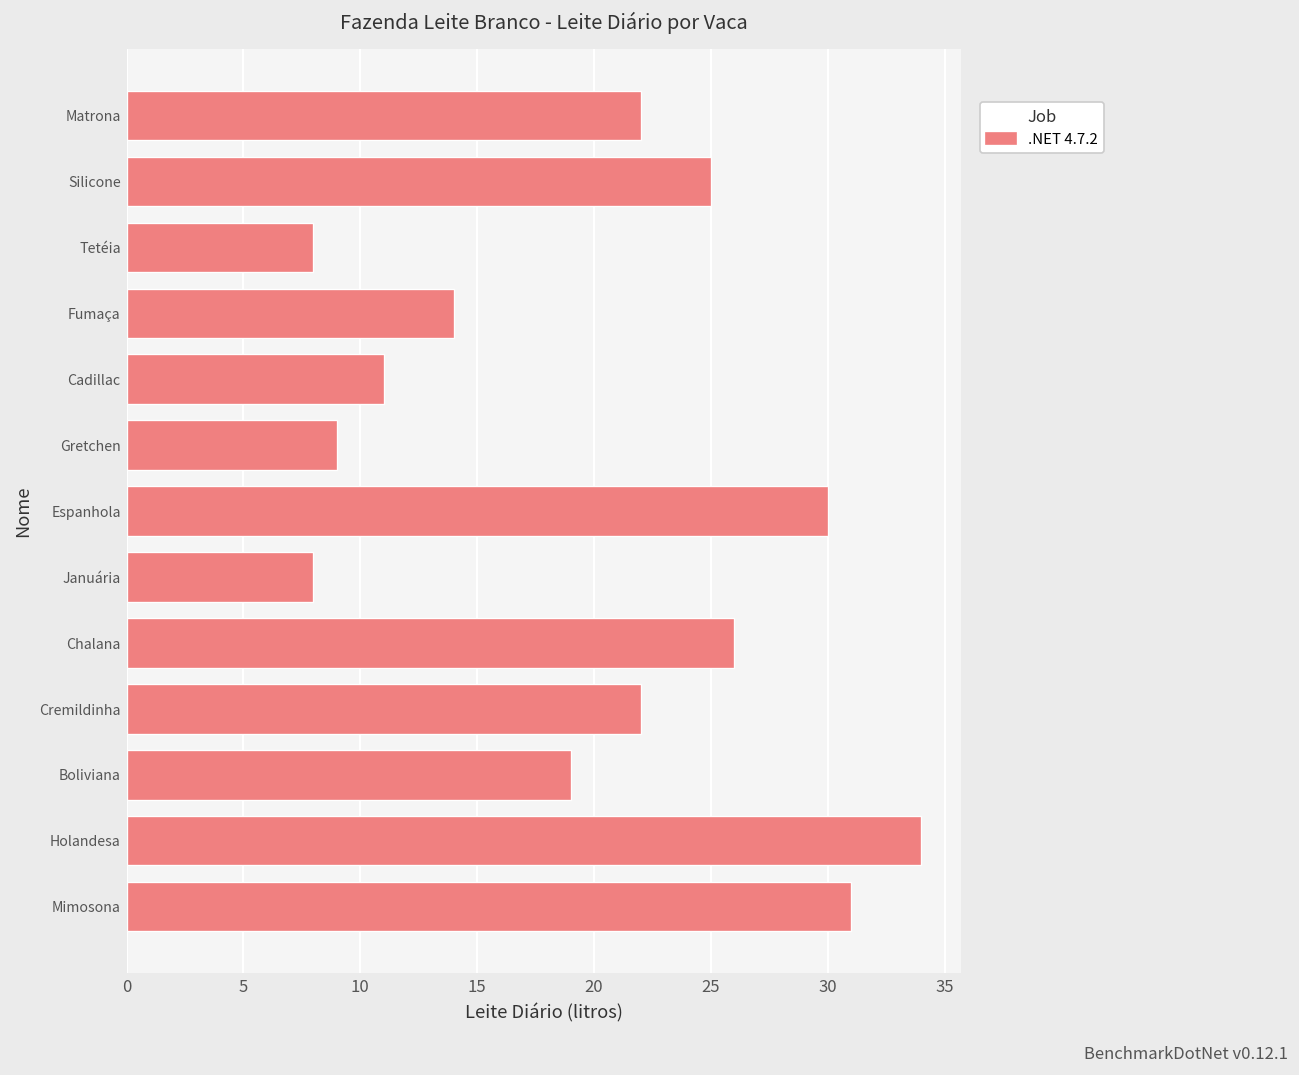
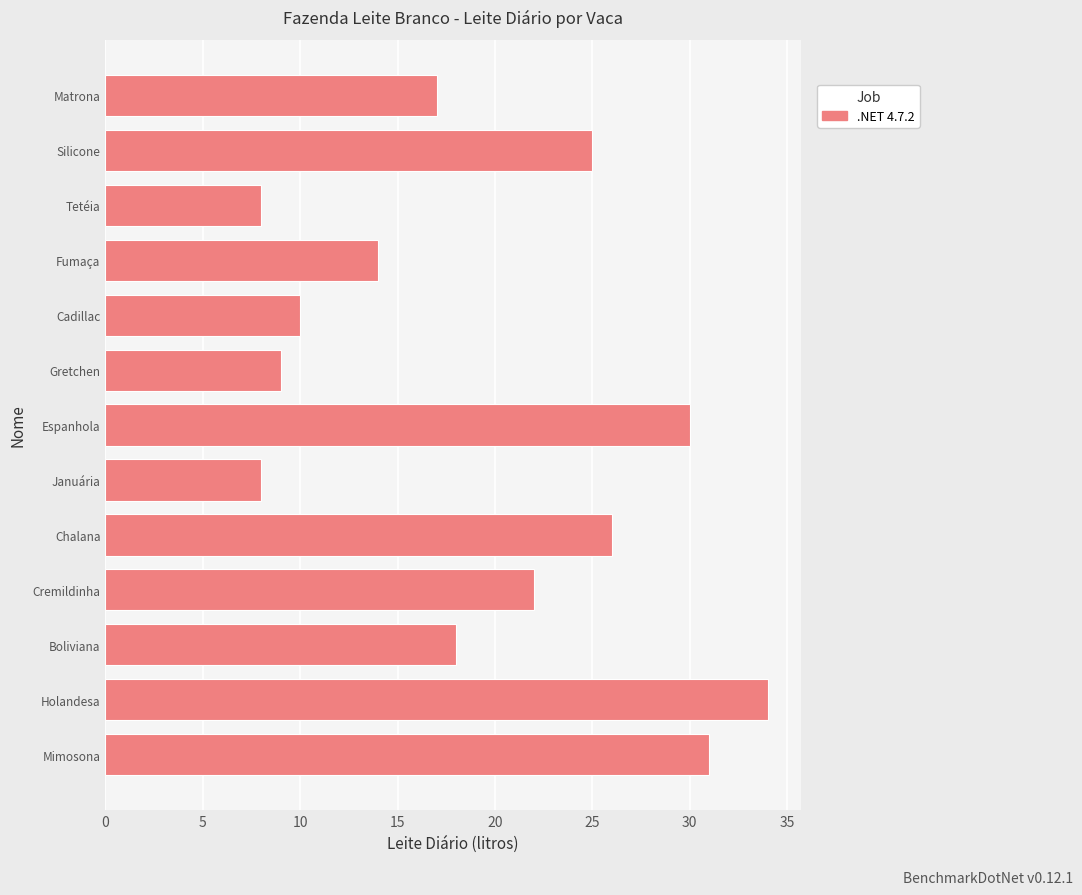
  {
-   "Matrona": 22,
+   "Matrona": 17,
    "Silicone": 25,
    "Tetéia": 8,
    "Fumaça": 14,
-   "Cadillac": 11,
+   "Cadillac": 10,
    "Gretchen": 9,
    "Espanhola": 30,
    "Januária": 8,
    "Chalana": 26,
    "Cremildinha": 22,
-   "Boliviana": 19,
+   "Boliviana": 18,
    "Holandesa": 34,
    "Mimosona": 31
  }
